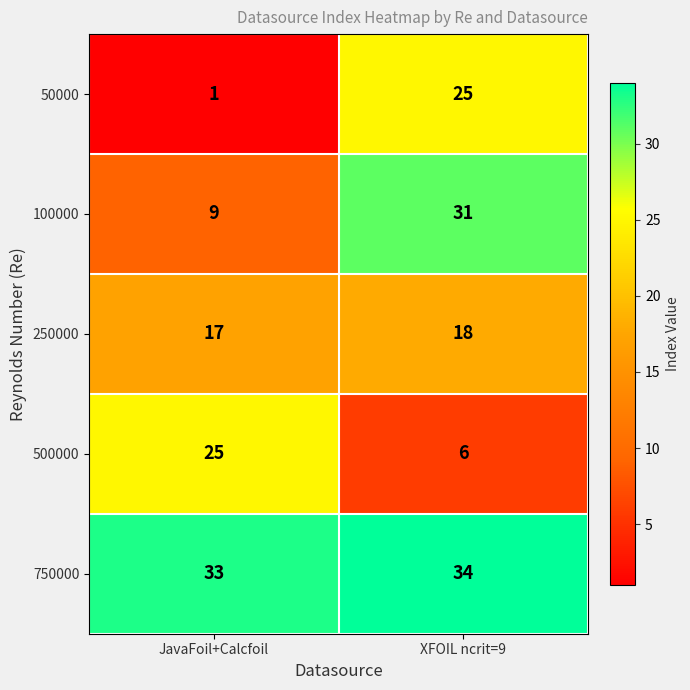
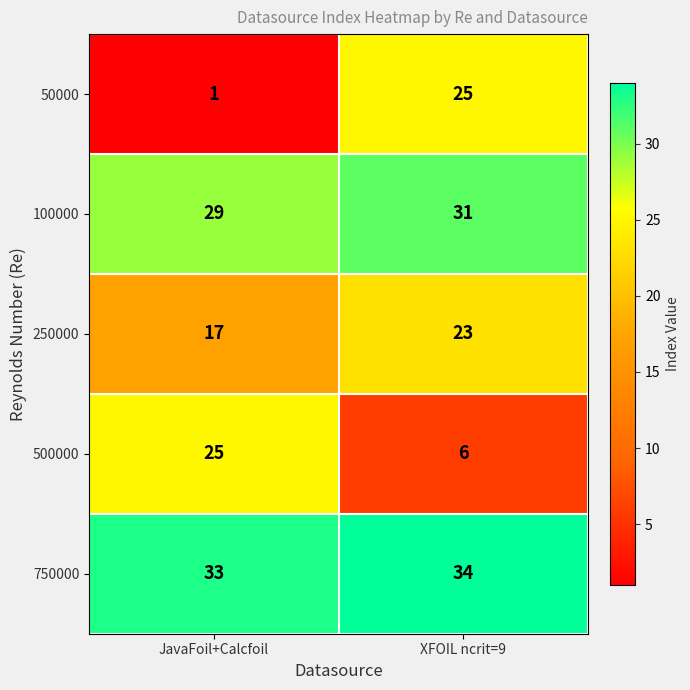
  {
    "50000": {
      "JavaFoil+Calcfoil": 1,
      "XFOIL ncrit=9": 25
    },
    "100000": {
-     "JavaFoil+Calcfoil": 9,
+     "JavaFoil+Calcfoil": 29,
      "XFOIL ncrit=9": 31
    },
    "250000": {
      "JavaFoil+Calcfoil": 17,
-     "XFOIL ncrit=9": 18
+     "XFOIL ncrit=9": 23
    },
    "500000": {
      "JavaFoil+Calcfoil": 25,
      "XFOIL ncrit=9": 6
    },
    "750000": {
      "JavaFoil+Calcfoil": 33,
      "XFOIL ncrit=9": 34
    }
  }
